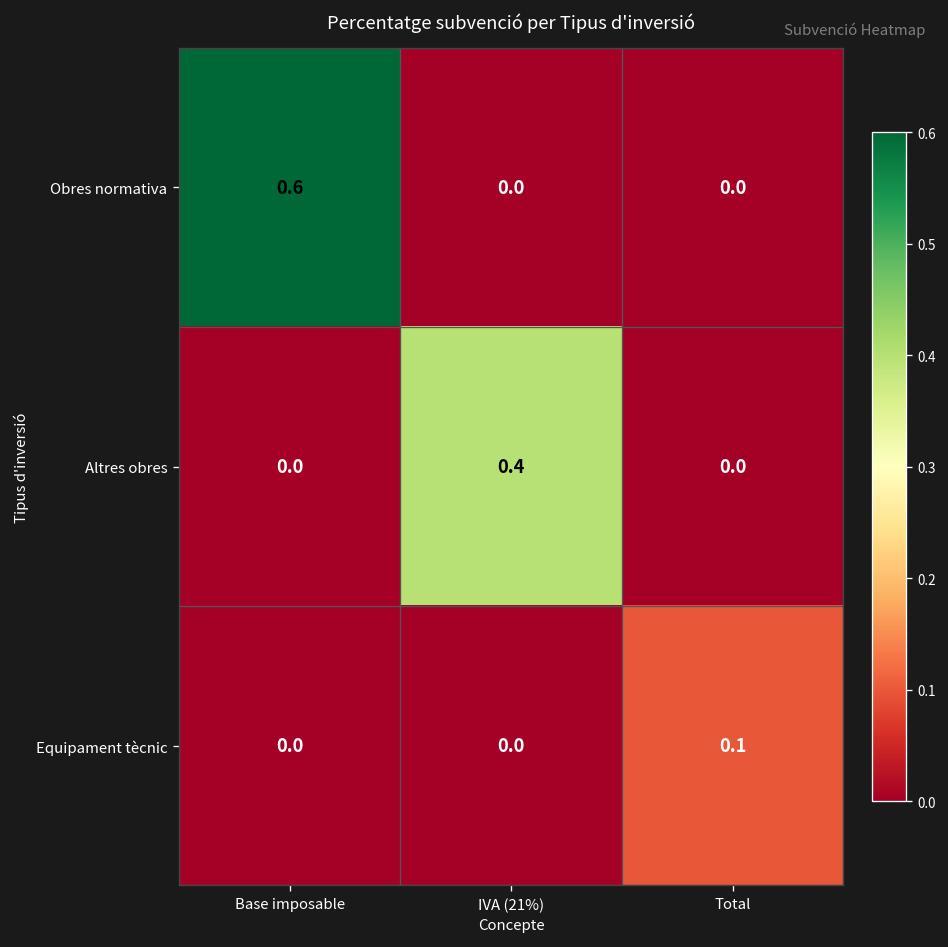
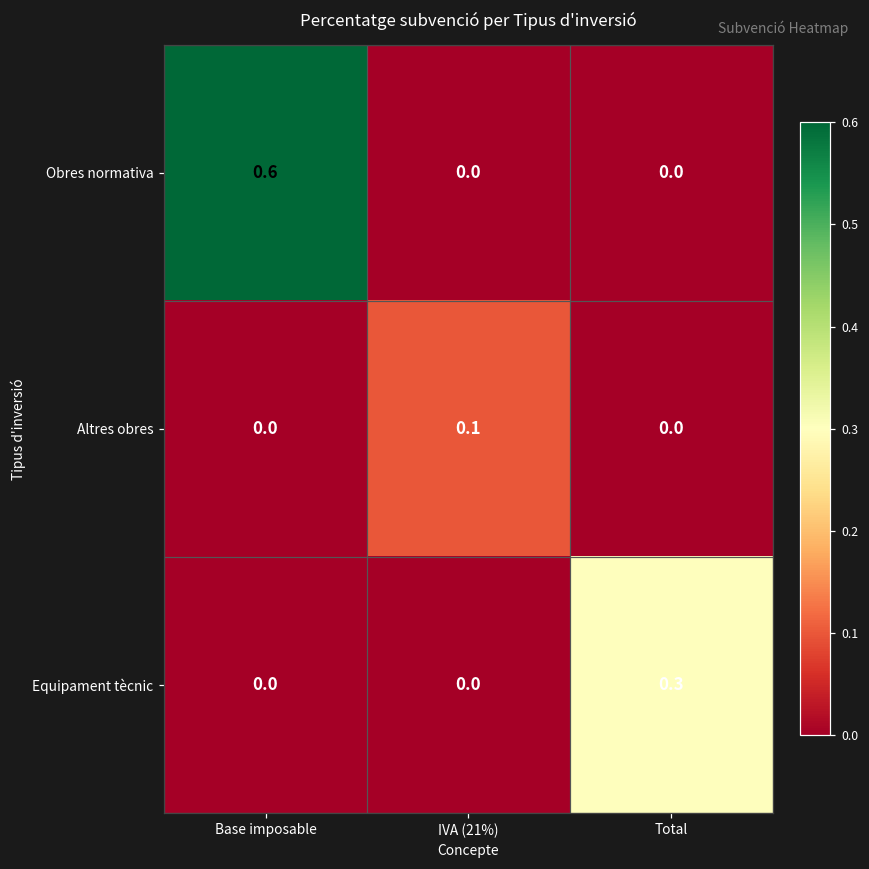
  {
    "Obres normativa": {
      "Base imposable": 0.6,
      "IVA (21%)": 0.0,
      "Total": 0.0
    },
    "Altres obres": {
      "Base imposable": 0.0,
-     "IVA (21%)": 0.4,
+     "IVA (21%)": 0.1,
      "Total": 0.0
    },
    "Equipament tècnic": {
      "Base imposable": 0.0,
      "IVA (21%)": 0.0,
-     "Total": 0.1
+     "Total": 0.3
    }
  }
